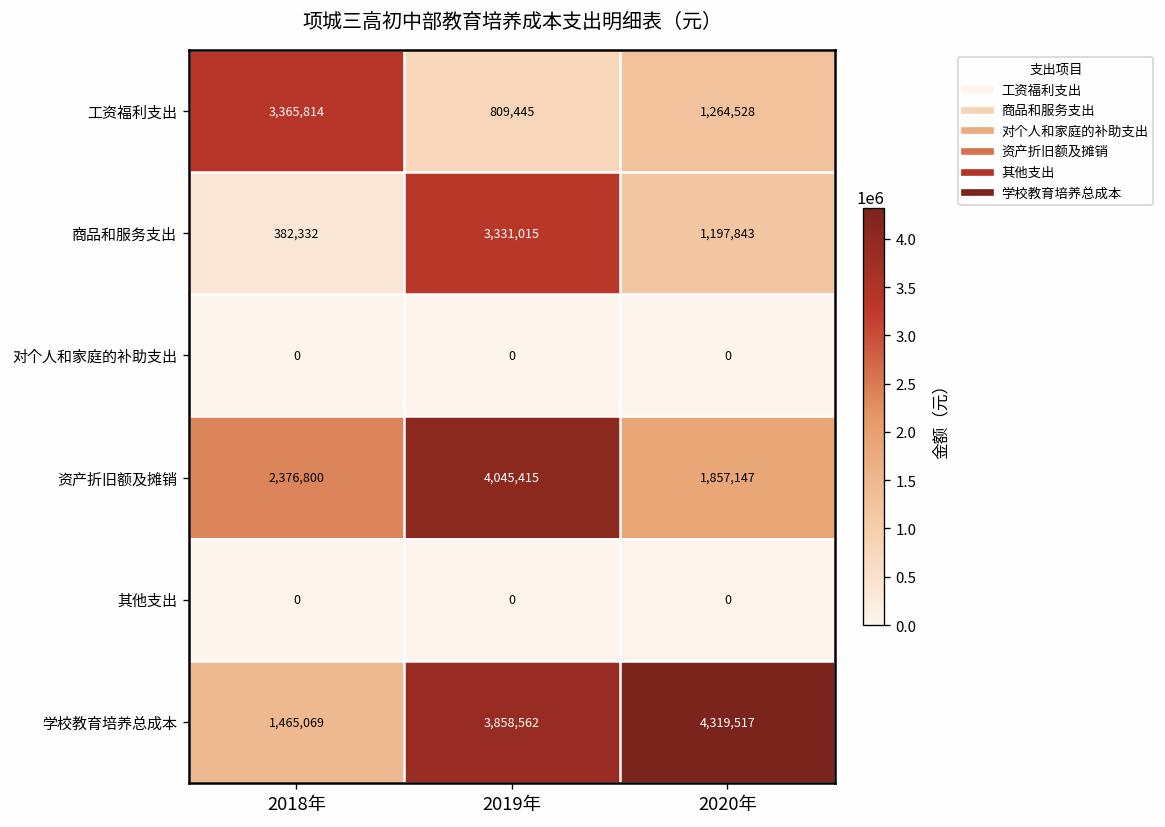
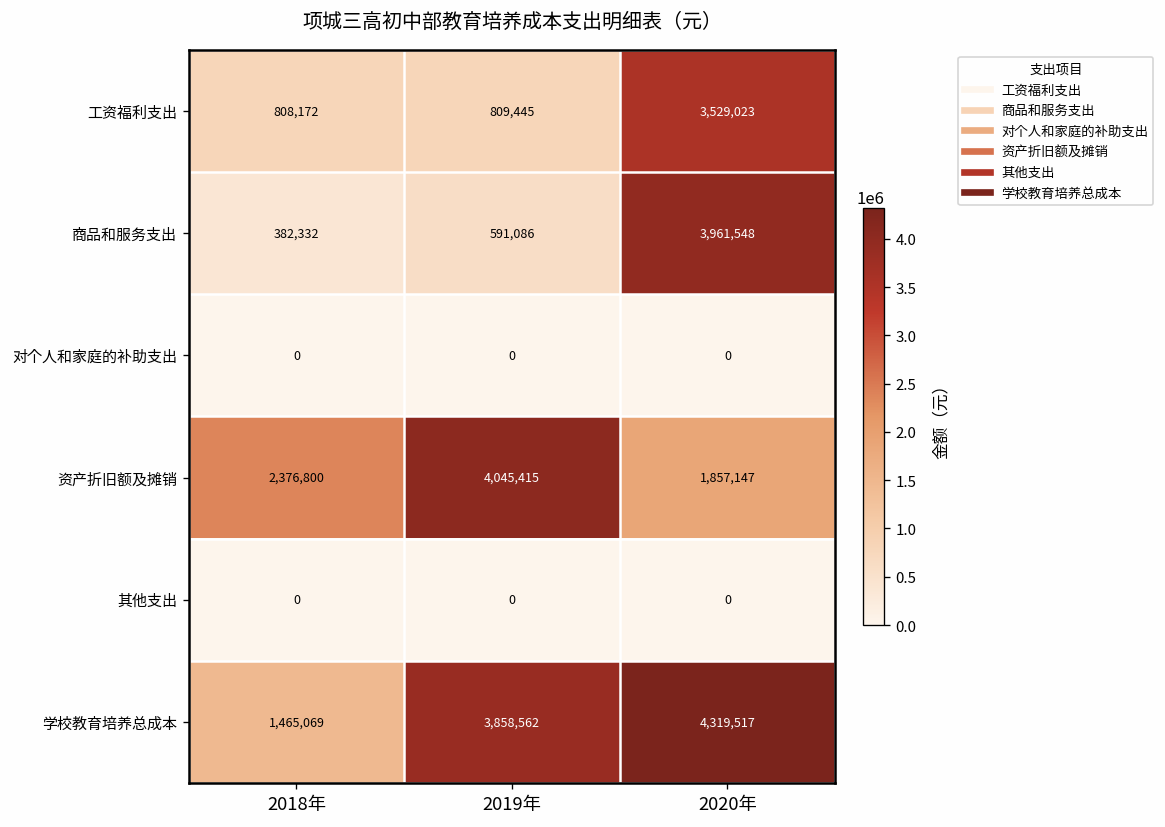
  {
    "工资福利支出": {
-     "2018年": "3,365,814",
+     "2018年": "808,172",
      "2019年": "809,445",
-     "2020年": "1,264,528"
+     "2020年": "3,529,023"
    },
    "商品和服务支出": {
      "2018年": "382,332",
-     "2019年": "3,331,015",
-     "2020年": "1,197,843"
+     "2019年": "591,086",
+     "2020年": "3,961,548"
    },
    "对个人和家庭的补助支出": {
      "2018年": "0",
      "2019年": "0",
      "2020年": "0"
    },
    "资产折旧额及摊销": {
      "2018年": "2,376,800",
      "2019年": "4,045,415",
      "2020年": "1,857,147"
    },
    "其他支出": {
      "2018年": "0",
      "2019年": "0",
      "2020年": "0"
    },
    "学校教育培养总成本": {
      "2018年": "1,465,069",
      "2019年": "3,858,562",
      "2020年": "4,319,517"
    }
  }
